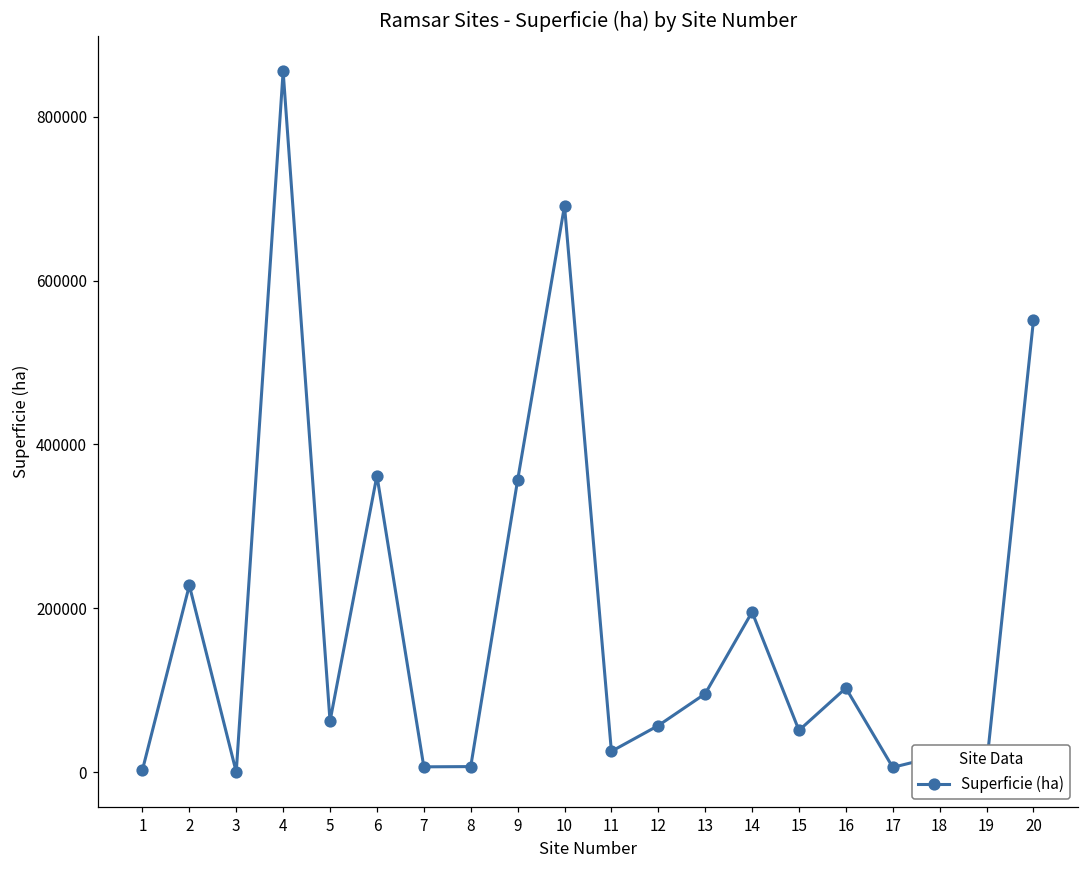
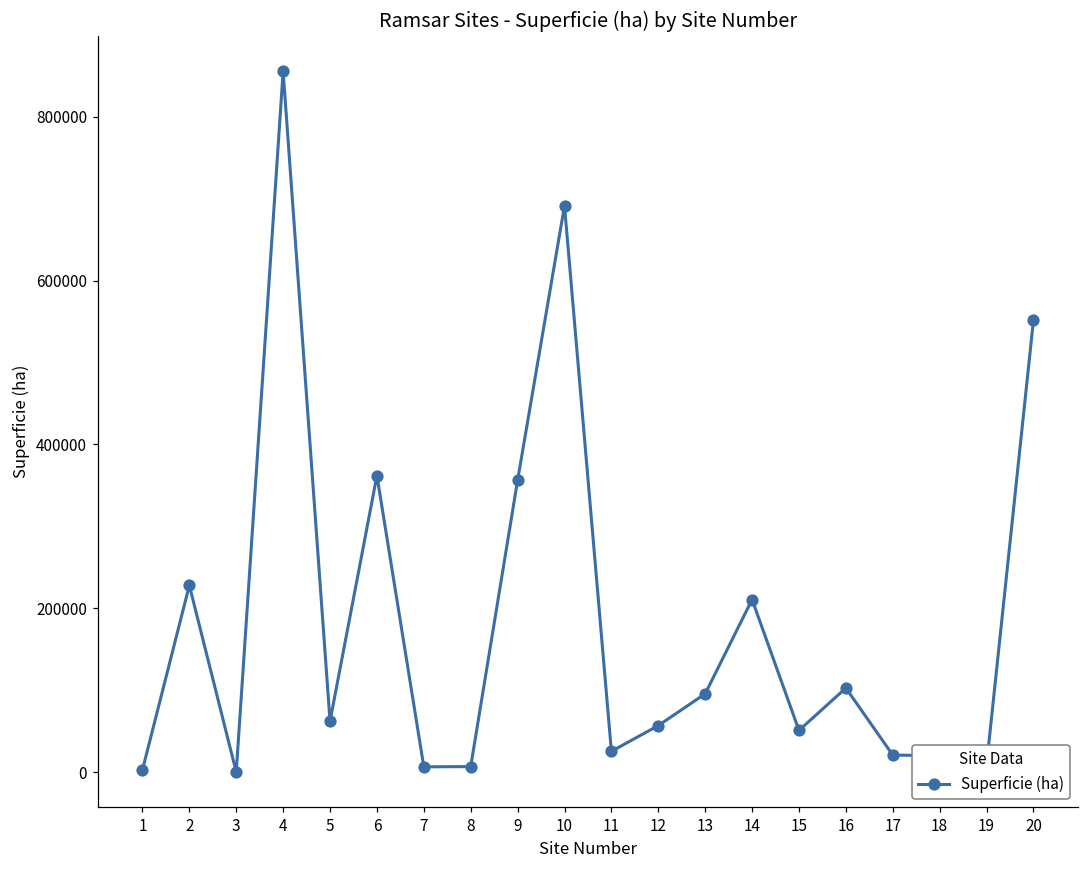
  {
    "1": 0,
    "2": 230000,
    "3": 0,
    "4": 860000,
    "5": 60000,
    "6": 360000,
    "7": 10000,
    "8": 10000,
    "9": 360000,
    "10": 690000,
    "11": 30000,
    "12": 60000,
    "13": 100000,
-   "14": 200000,
+   "14": 210000,
    "15": 50000,
    "16": 100000,
-   "17": 10000,
+   "17": 20000,
    "20": 550000
  }
